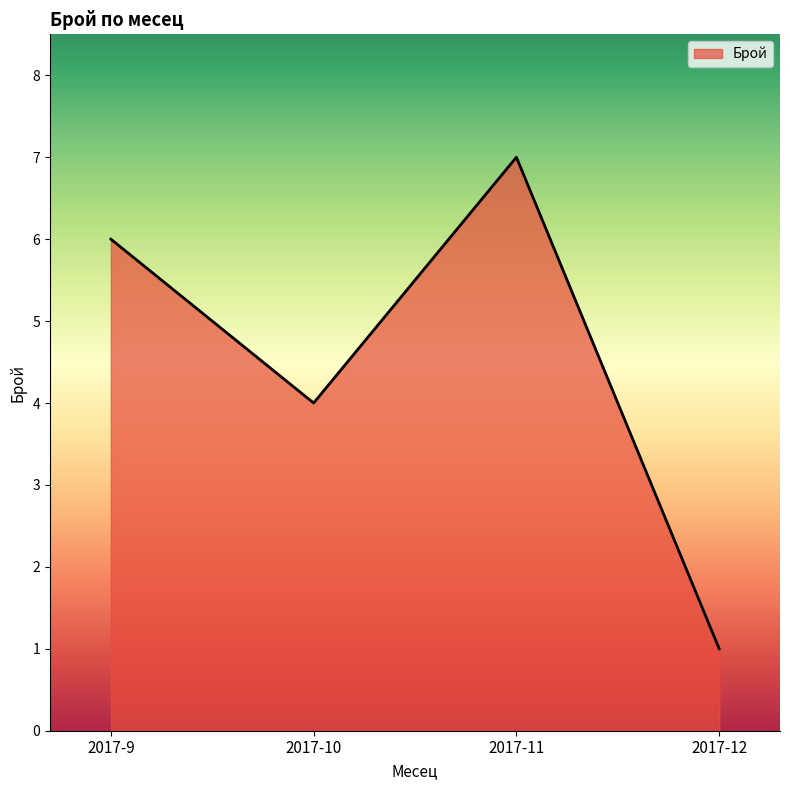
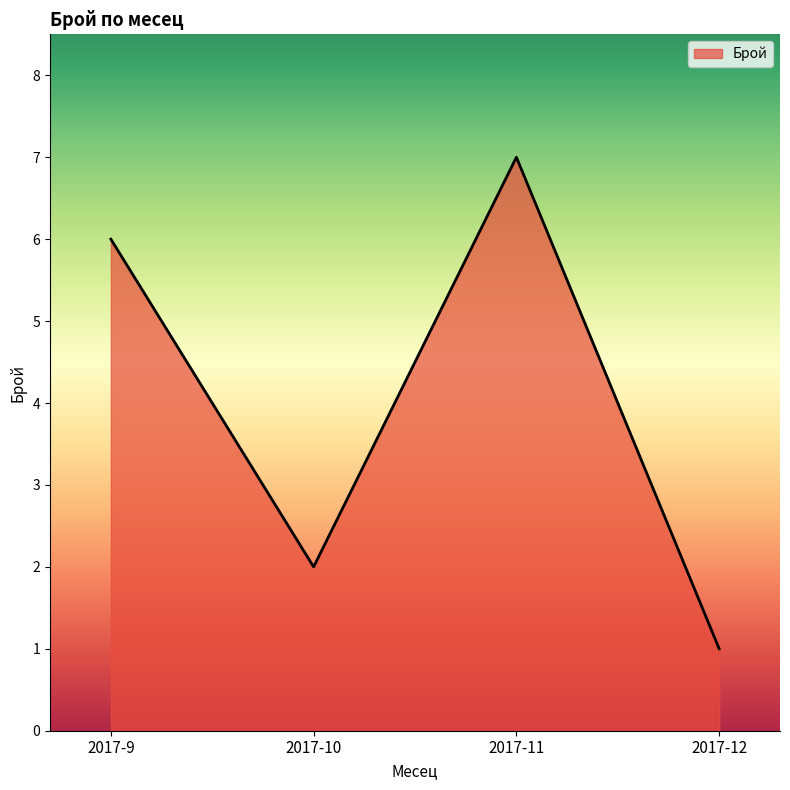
  {
    "2017-9": 6,
-   "2017-10": 4,
+   "2017-10": 2,
    "2017-11": 7,
    "2017-12": 1
  }
